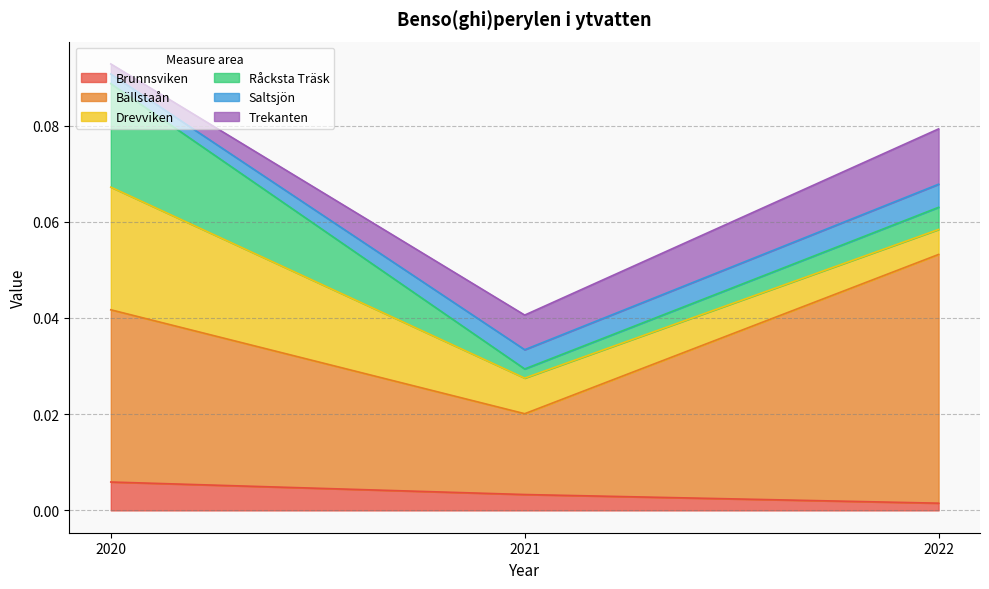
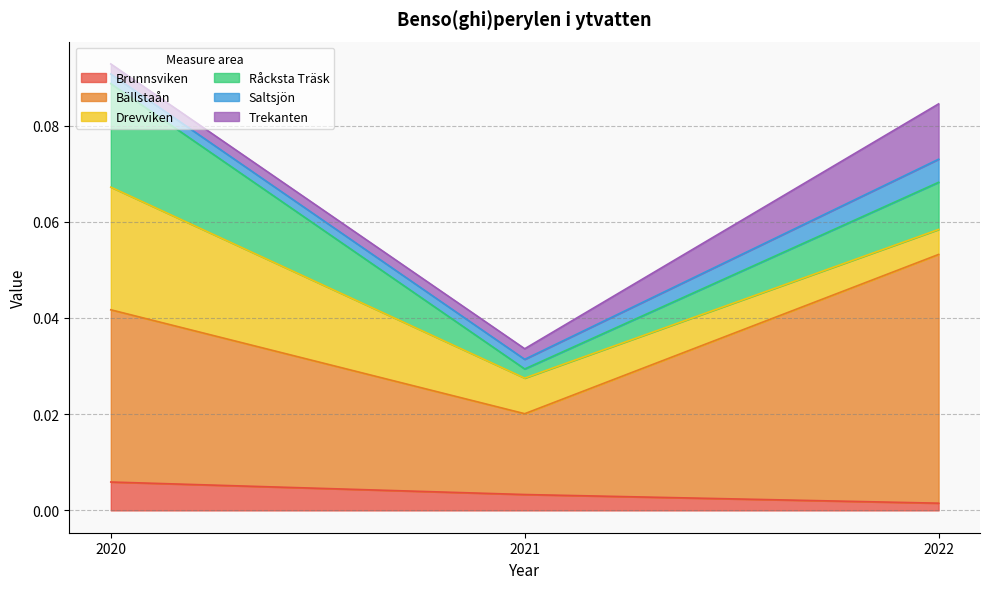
  {
    "Drevviken": {
      "2020": 0.025,
      "2021": 0.007,
      "2022": 0.005
    },
    "Råcksta Träsk": {
      "2021": 0.002,
-     "2022": 0.005
+     "2022": 0.010
    },
    "Saltsjön": {
-     "2021": 0.004,
+     "2021": 0.002,
      "2022": 0.005
    },
    "Trekanten": {
-     "2021": 0.007,
+     "2021": 0.002,
      "2022": 0.011
    }
  }
